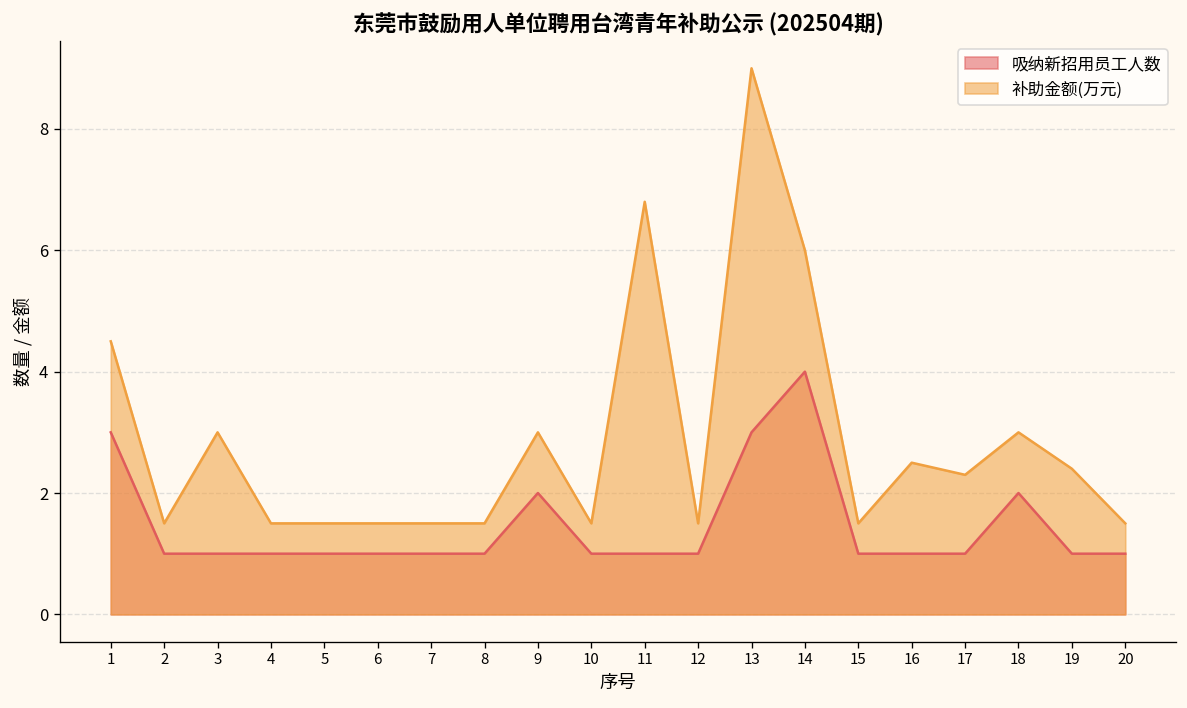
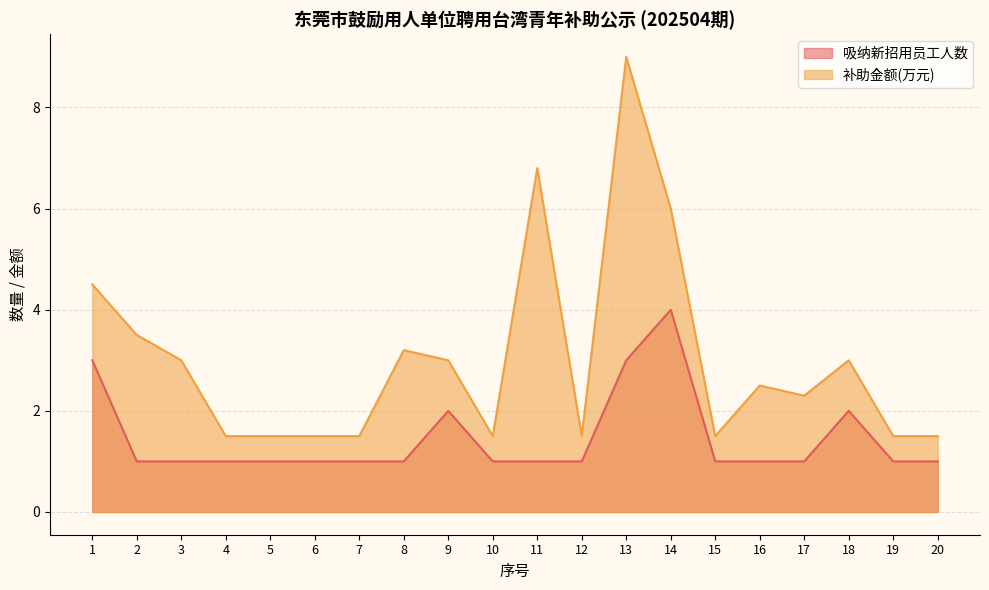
  {
    "吸纳新招用员工人数": {
      "1": 3.0,
      "2": 1.0,
      "3": 1.0,
      "4": 1.0,
      "5": 1.0,
      "6": 1.0,
      "7": 1.0,
      "8": 1.0,
      "9": 2.0,
      "10": 1.0,
      "11": 1.0,
      "12": 1.0,
      "13": 3.0,
      "14": 4.0,
      "15": 1.0,
      "16": 1.0,
      "17": 1.0,
      "18": 2.0,
      "19": 1.0,
      "20": 1.0
    },
    "补助金额(万元)": {
      "1": 4.5,
-     "2": 1.5,
+     "2": 3.5,
      "3": 3.0,
      "4": 1.5,
      "5": 1.5,
      "6": 1.5,
      "7": 1.5,
-     "8": 1.5,
+     "8": 3.2,
      "9": 3.0,
      "10": 1.5,
      "11": 6.8,
      "12": 1.5,
      "13": 9.0,
      "14": 6.0,
      "15": 1.5,
      "16": 2.5,
      "17": 2.3,
      "18": 3.0,
-     "19": 2.4,
+     "19": 1.5,
      "20": 1.5
    }
  }
